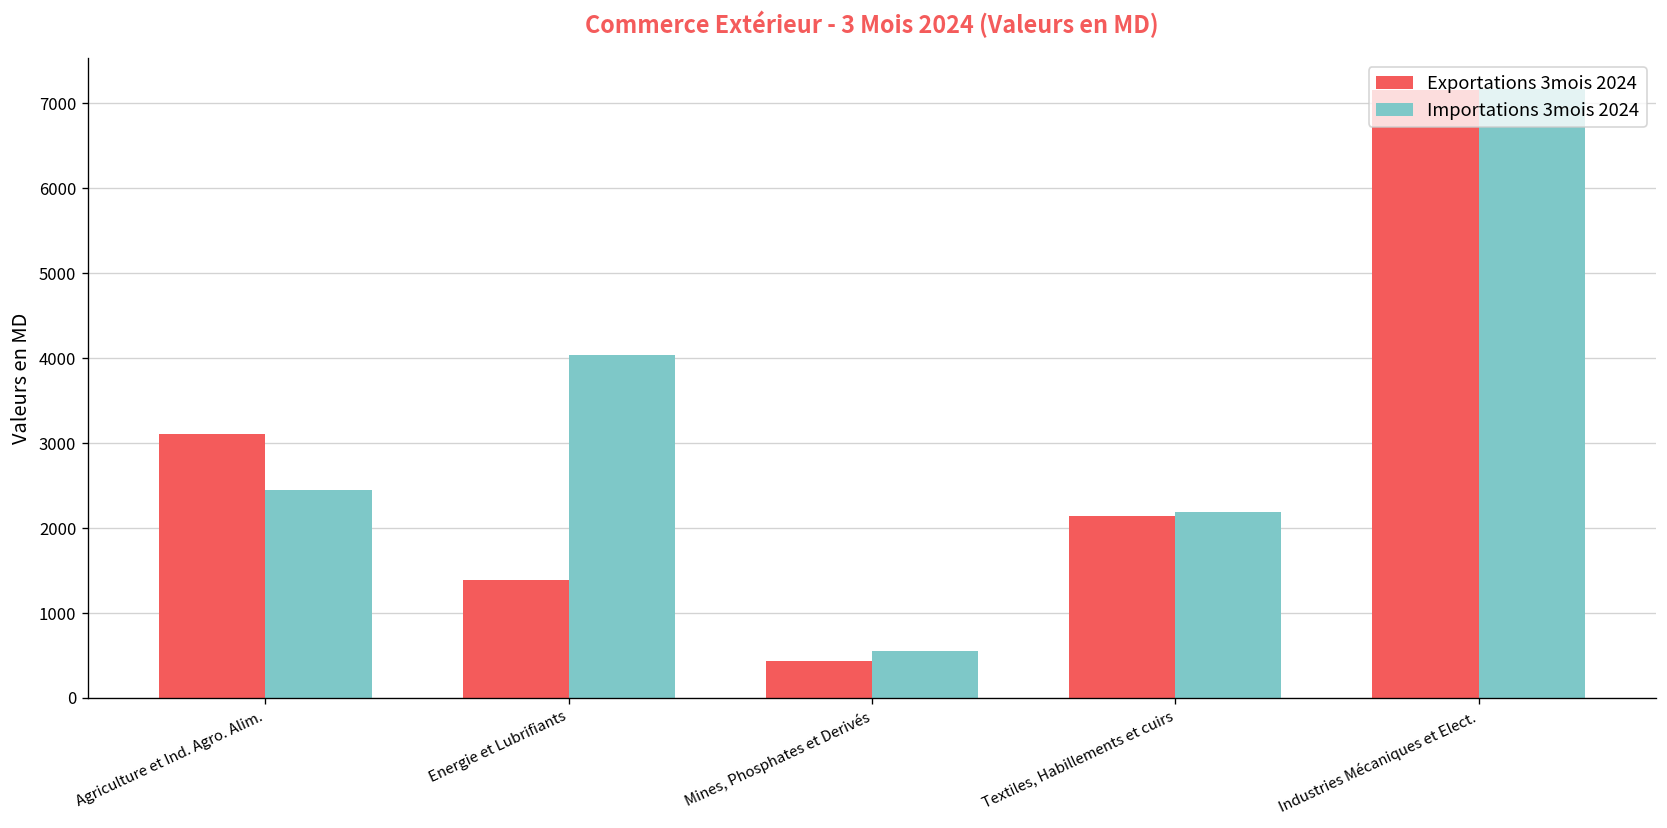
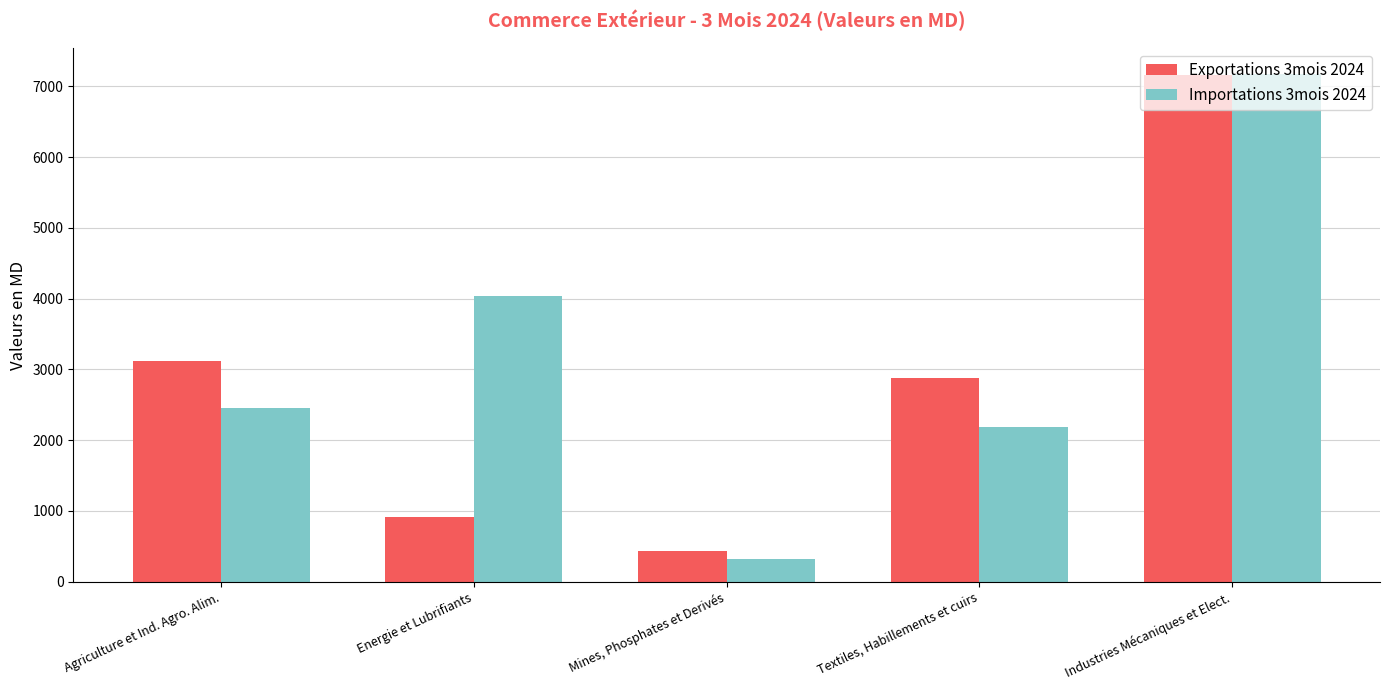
  {
    "Exportations 3mois 2024": {
      "Agriculture et Ind. Agro. Alim.": 3100,
-     "Energie et Lubrifiants": 1400,
+     "Energie et Lubrifiants": 900,
      "Mines, Phosphates et Derivés": 400,
-     "Textiles, Habillements et cuirs": 2100
+     "Textiles, Habillements et cuirs": 2900
    },
    "Importations 3mois 2024": {
      "Agriculture et Ind. Agro. Alim.": 2400,
      "Energie et Lubrifiants": 4000,
-     "Mines, Phosphates et Derivés": 600,
+     "Mines, Phosphates et Derivés": 300,
      "Textiles, Habillements et cuirs": 2200
    }
  }
